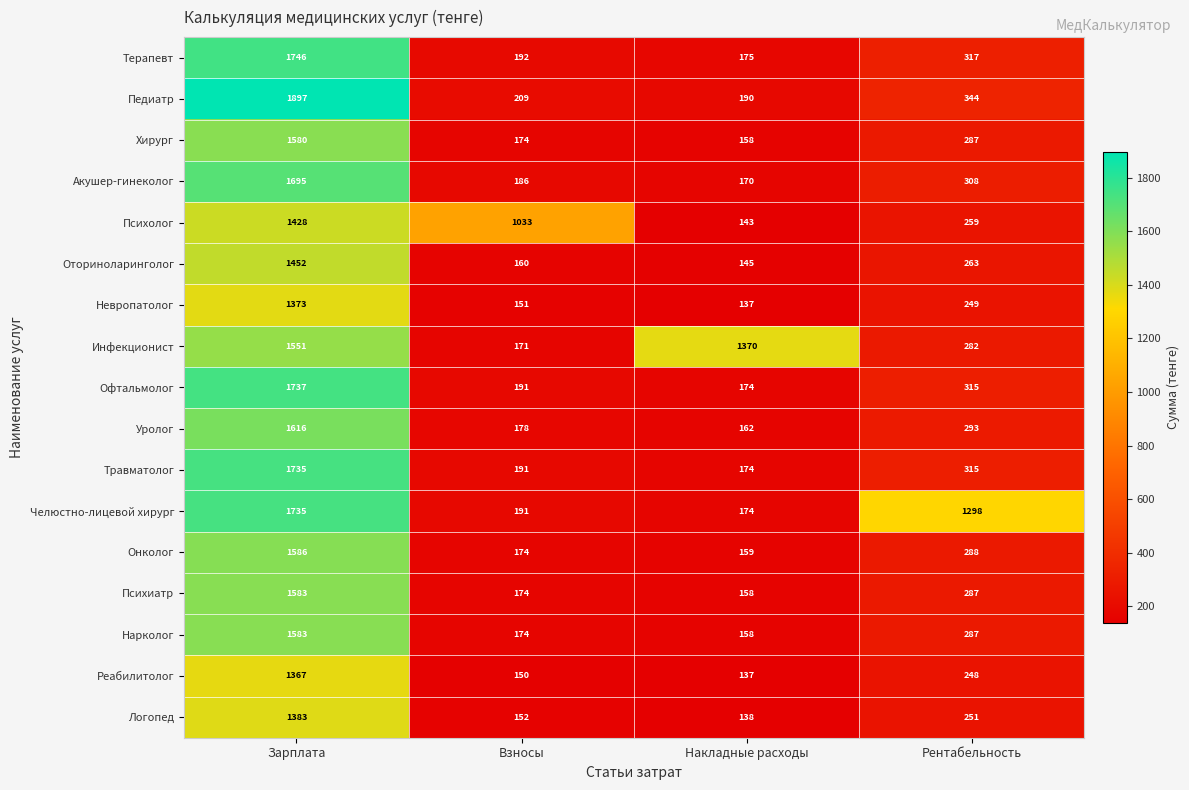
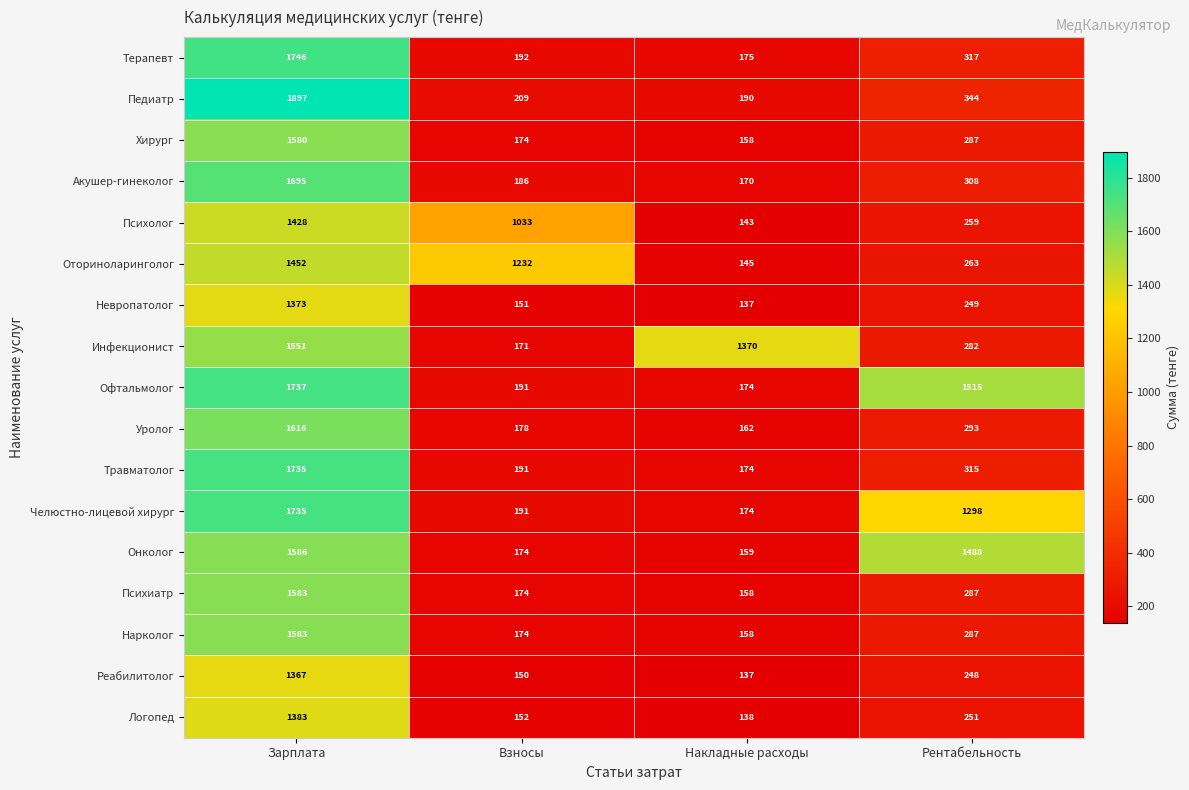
  {
    "Терапевт": {
      "Зарплата": 1746,
      "Взносы": 192,
      "Накладные расходы": 175,
      "Рентабельность": 317
    },
    "Педиатр": {
      "Зарплата": 1897,
      "Взносы": 209,
      "Накладные расходы": 190,
      "Рентабельность": 344
    },
    "Хирург": {
      "Зарплата": 1580,
      "Взносы": 174,
      "Накладные расходы": 158,
      "Рентабельность": 287
    },
    "Акушер-гинеколог": {
      "Зарплата": 1695,
      "Взносы": 186,
      "Накладные расходы": 170,
      "Рентабельность": 308
    },
    "Психолог": {
      "Зарплата": 1428,
      "Взносы": 1033,
      "Накладные расходы": 143,
      "Рентабельность": 259
    },
    "Оториноларинголог": {
      "Зарплата": 1452,
-     "Взносы": 160,
+     "Взносы": 1232,
      "Накладные расходы": 145,
      "Рентабельность": 263
    },
    "Невропатолог": {
      "Зарплата": 1373,
      "Взносы": 151,
      "Накладные расходы": 137,
      "Рентабельность": 249
    },
    "Инфекционист": {
      "Зарплата": 1551,
      "Взносы": 171,
      "Накладные расходы": 1370,
      "Рентабельность": 282
    },
    "Офтальмолог": {
      "Зарплата": 1737,
      "Взносы": 191,
      "Накладные расходы": 174,
-     "Рентабельность": 315
+     "Рентабельность": 1515
    },
    "Уролог": {
      "Зарплата": 1616,
      "Взносы": 178,
      "Накладные расходы": 162,
      "Рентабельность": 293
    },
    "Травматолог": {
      "Зарплата": 1735,
      "Взносы": 191,
      "Накладные расходы": 174,
      "Рентабельность": 315
    },
    "Челюстно-лицевой хирург": {
      "Зарплата": 1735,
      "Взносы": 191,
      "Накладные расходы": 174,
      "Рентабельность": 1298
    },
    "Онколог": {
      "Зарплата": 1586,
      "Взносы": 174,
      "Накладные расходы": 159,
-     "Рентабельность": 288
+     "Рентабельность": 1488
    },
    "Психиатр": {
      "Зарплата": 1583,
      "Взносы": 174,
      "Накладные расходы": 158,
      "Рентабельность": 287
    },
    "Нарколог": {
      "Зарплата": 1583,
      "Взносы": 174,
      "Накладные расходы": 158,
      "Рентабельность": 287
    },
    "Реабилитолог": {
      "Зарплата": 1367,
      "Взносы": 150,
      "Накладные расходы": 137,
      "Рентабельность": 248
    },
    "Логопед": {
      "Зарплата": 1383,
      "Взносы": 152,
      "Накладные расходы": 138,
      "Рентабельность": 251
    }
  }
